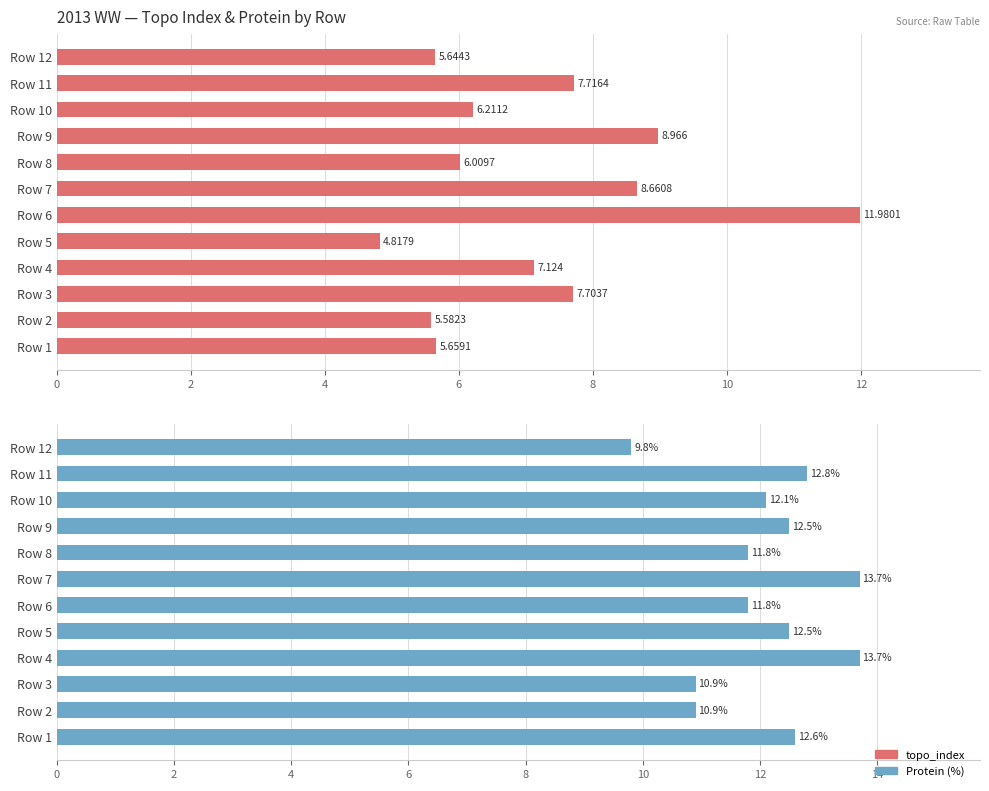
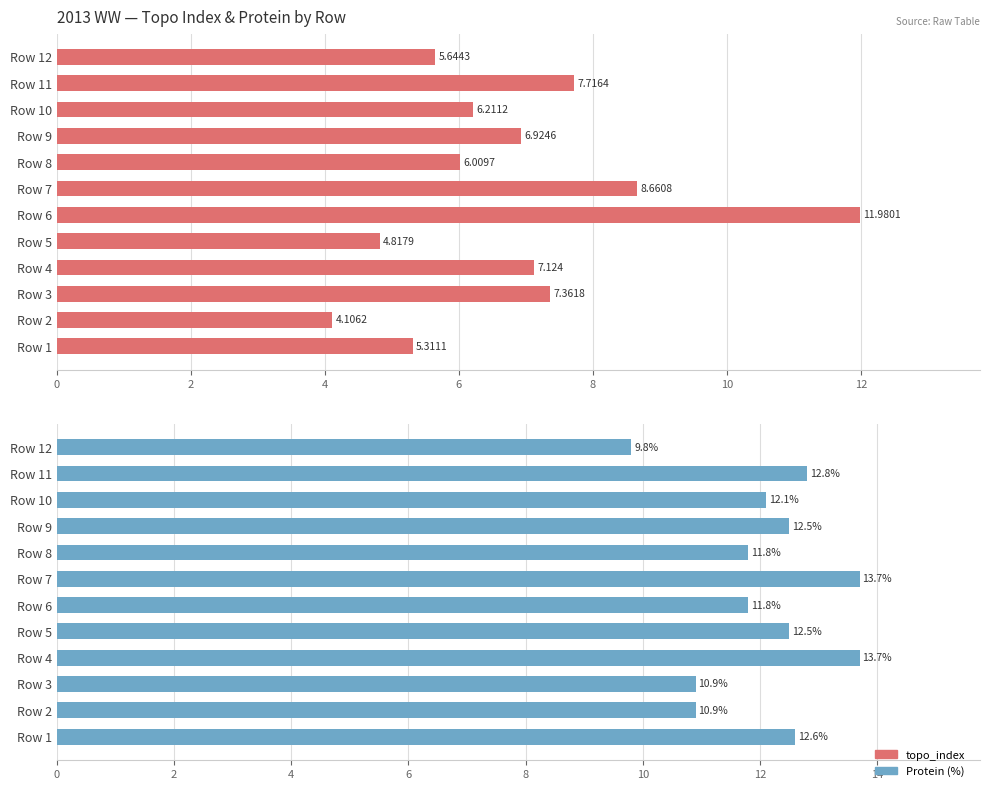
  {
    "2013 WW — Topo Index & Protein by Row": {
      "Row 12": 5.6443,
      "Row 11": 7.7164,
      "Row 10": 6.2112,
-     "Row 9": 8.966,
+     "Row 9": 6.9246,
      "Row 8": 6.0097,
      "Row 7": 8.6608,
      "Row 6": 11.9801,
      "Row 5": 4.8179,
      "Row 4": 7.124,
-     "Row 3": 7.7037,
-     "Row 2": 5.5823,
-     "Row 1": 5.6591
+     "Row 3": 7.3618,
+     "Row 2": 4.1062,
+     "Row 1": 5.3111
    }
  }
